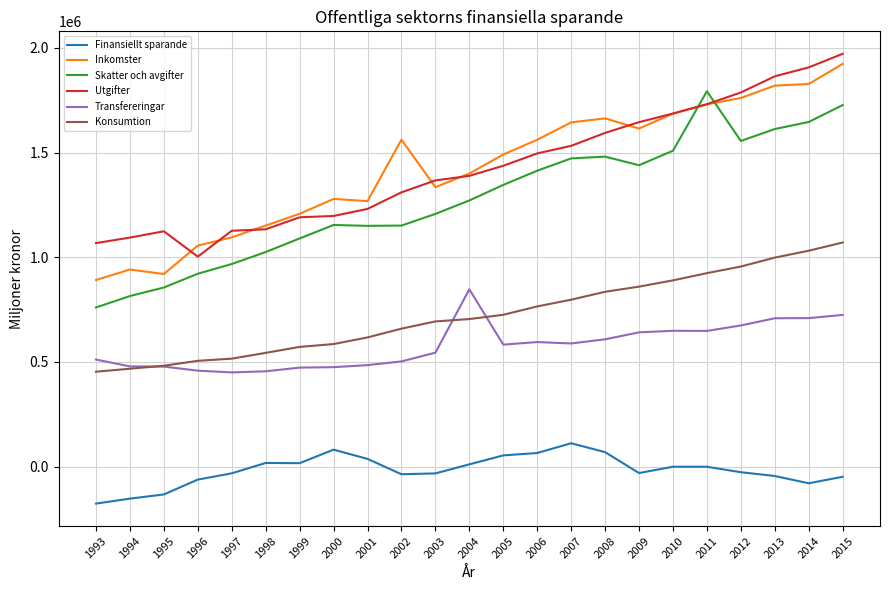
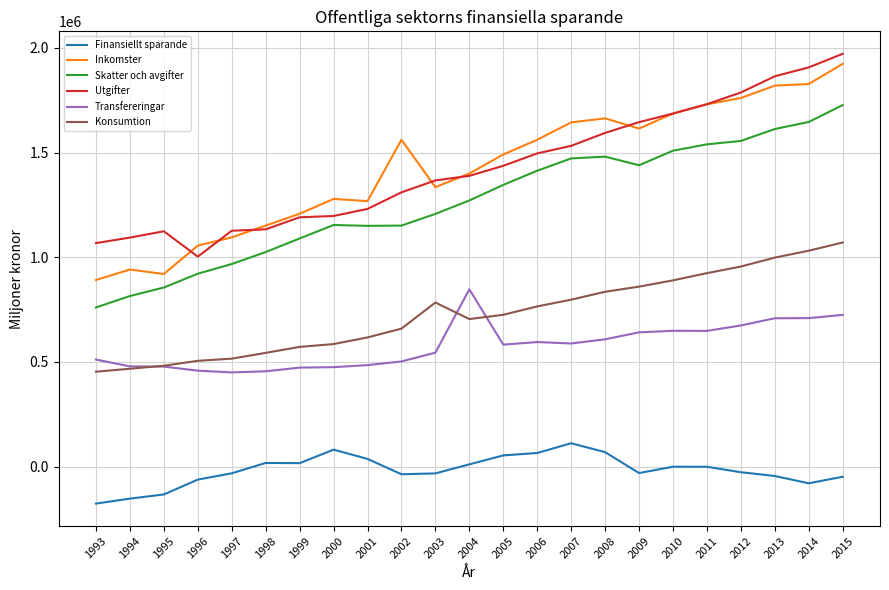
  {
    "Finansiellt sparande": {
      "1993": -180000,
      "1994": -150000,
      "1995": -130000,
      "1996": -60000,
      "1997": -30000,
      "1998": 20000,
      "1999": 20000,
      "2000": 80000,
      "2001": 40000,
      "2002": -40000,
      "2003": -30000,
      "2004": 10000,
      "2005": 50000,
      "2006": 70000,
      "2007": 110000,
      "2008": 70000,
      "2009": -30000,
      "2010": 0,
      "2011": 0,
      "2012": -30000,
      "2013": -40000,
      "2014": -80000,
      "2015": -50000
    },
    "Inkomster": {
      "1993": 890000,
      "1994": 940000,
      "1995": 920000,
      "1996": 1060000,
      "1997": 1090000,
      "1998": 1150000,
      "1999": 1210000,
      "2000": 1280000,
      "2001": 1270000,
      "2002": 1560000,
      "2003": 1330000,
      "2005": 1490000,
      "2006": 1560000,
      "2007": 1640000,
      "2008": 1660000,
      "2009": 1610000,
      "2012": 1760000,
      "2013": 1820000,
      "2014": 1830000,
      "2015": 1920000
    },
    "Skatter och avgifter": {
      "1993": 760000,
      "1994": 810000,
      "1995": 860000,
      "1996": 920000,
      "1997": 970000,
      "1998": 1020000,
      "1999": 1090000,
      "2000": 1150000,
      "2001": 1150000,
      "2002": 1150000,
      "2003": 1210000,
      "2004": 1270000,
      "2005": 1350000,
      "2006": 1410000,
      "2007": 1470000,
      "2008": 1480000,
      "2009": 1440000,
      "2010": 1510000,
-     "2011": 1790000,
+     "2011": 1540000,
      "2012": 1560000,
      "2013": 1610000,
      "2014": 1650000,
      "2015": 1730000
    },
    "Utgifter": {
      "1993": 1070000,
      "1994": 1090000,
      "1995": 1120000,
      "1996": 1000000,
      "1997": 1130000,
      "1998": 1130000,
      "1999": 1190000,
      "2000": 1200000,
      "2001": 1230000,
      "2002": 1310000,
      "2003": 1370000,
      "2005": 1440000,
      "2006": 1500000,
      "2007": 1530000,
      "2008": 1590000,
      "2009": 1650000,
      "2012": 1790000,
      "2013": 1860000,
      "2014": 1910000,
      "2015": 1970000
    },
    "Transfereringar": {
      "1993": 510000,
      "1996": 460000,
      "1997": 450000,
      "1998": 460000,
      "1999": 470000,
      "2000": 480000,
      "2001": 480000,
      "2002": 500000,
      "2003": 540000,
      "2004": 850000,
      "2005": 580000,
      "2006": 600000,
      "2007": 590000,
      "2008": 610000,
      "2009": 640000,
      "2010": 650000,
      "2011": 650000,
      "2012": 670000,
      "2013": 710000,
      "2014": 710000,
      "2015": 720000
    },
    "Konsumtion": {
      "1993": 450000,
      "1996": 510000,
      "1997": 520000,
      "1998": 540000,
      "1999": 570000,
      "2000": 590000,
      "2001": 620000,
      "2002": 660000,
-     "2003": 690000,
+     "2003": 780000,
      "2004": 700000,
      "2005": 730000,
      "2006": 770000,
      "2007": 800000,
      "2008": 840000,
      "2009": 860000,
      "2010": 890000,
      "2011": 920000,
      "2012": 960000,
      "2013": 1000000,
      "2014": 1030000,
      "2015": 1070000
    }
  }
